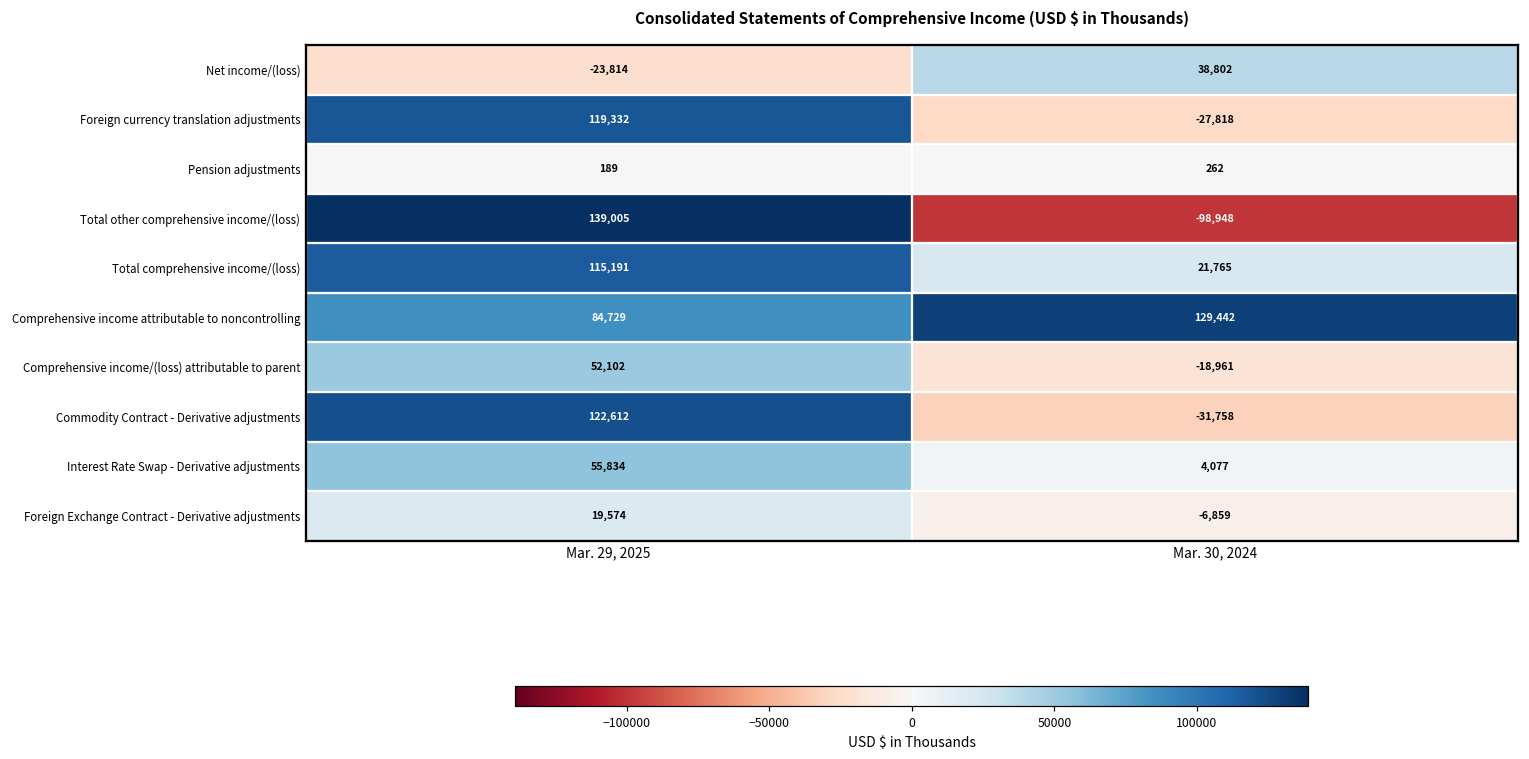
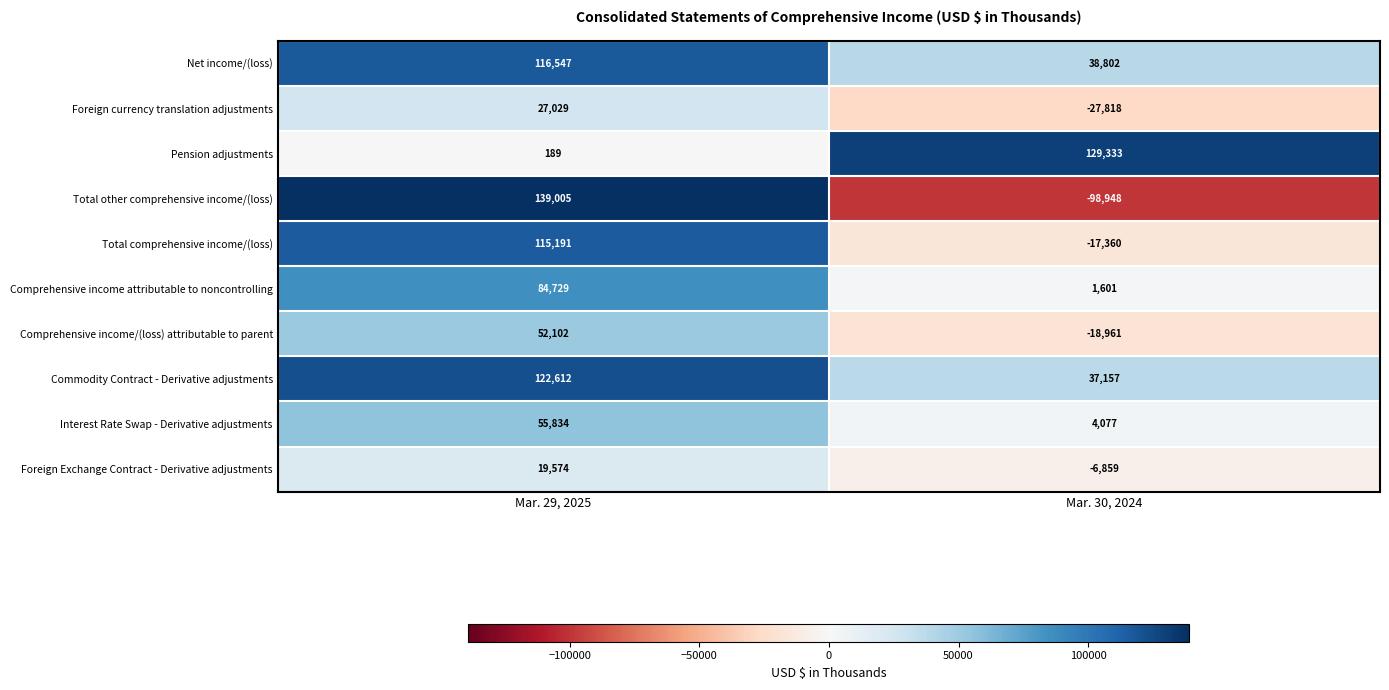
  {
    "Net income/(loss)": {
-     "Mar. 29, 2025": "-23,814",
+     "Mar. 29, 2025": "116,547",
      "Mar. 30, 2024": "38,802"
    },
    "Foreign currency translation adjustments": {
-     "Mar. 29, 2025": "119,332",
+     "Mar. 29, 2025": "27,029",
      "Mar. 30, 2024": "-27,818"
    },
    "Pension adjustments": {
      "Mar. 29, 2025": "189",
-     "Mar. 30, 2024": "262"
+     "Mar. 30, 2024": "129,333"
    },
    "Total other comprehensive income/(loss)": {
      "Mar. 29, 2025": "139,005",
      "Mar. 30, 2024": "-98,948"
    },
    "Total comprehensive income/(loss)": {
      "Mar. 29, 2025": "115,191",
-     "Mar. 30, 2024": "21,765"
+     "Mar. 30, 2024": "-17,360"
    },
    "Comprehensive income attributable to noncontrolling": {
      "Mar. 29, 2025": "84,729",
-     "Mar. 30, 2024": "129,442"
+     "Mar. 30, 2024": "1,601"
    },
    "Comprehensive income/(loss) attributable to parent": {
      "Mar. 29, 2025": "52,102",
      "Mar. 30, 2024": "-18,961"
    },
    "Commodity Contract - Derivative adjustments": {
      "Mar. 29, 2025": "122,612",
-     "Mar. 30, 2024": "-31,758"
+     "Mar. 30, 2024": "37,157"
    },
    "Interest Rate Swap - Derivative adjustments": {
      "Mar. 29, 2025": "55,834",
      "Mar. 30, 2024": "4,077"
    },
    "Foreign Exchange Contract - Derivative adjustments": {
      "Mar. 29, 2025": "19,574",
      "Mar. 30, 2024": "-6,859"
    }
  }
